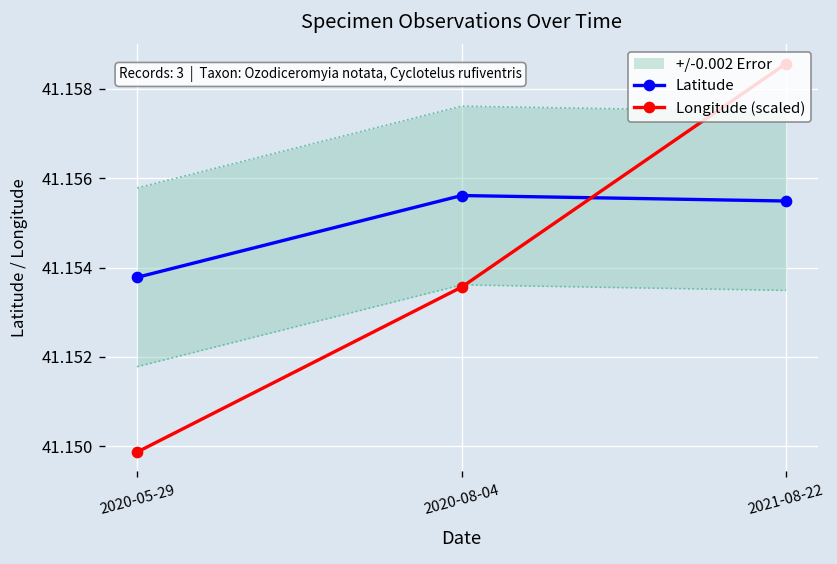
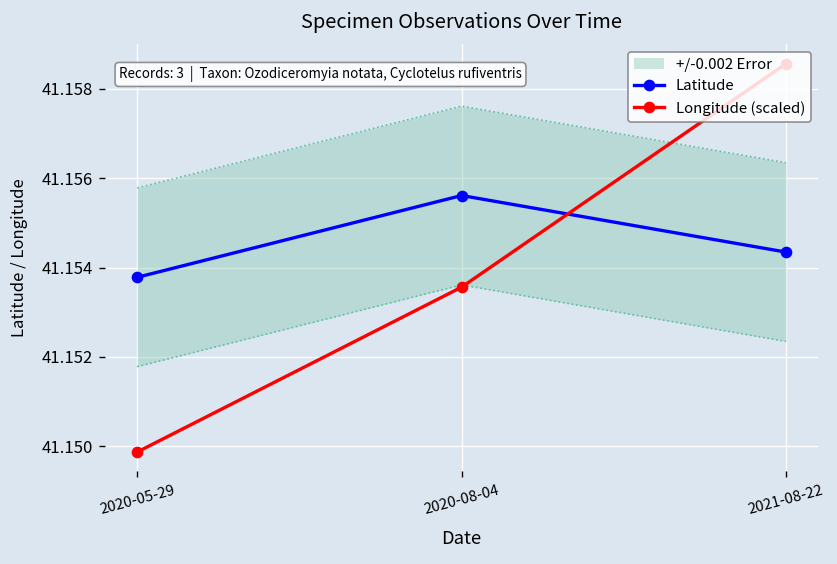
  {
    "Latitude": {
      "2020-05-29": 41.1538,
      "2020-08-04": 41.1556,
-     "2021-08-22": 41.1555
+     "2021-08-22": 41.1543
    },
    "Longitude (scaled)": {
      "2020-05-29": 41.1499
    }
  }
